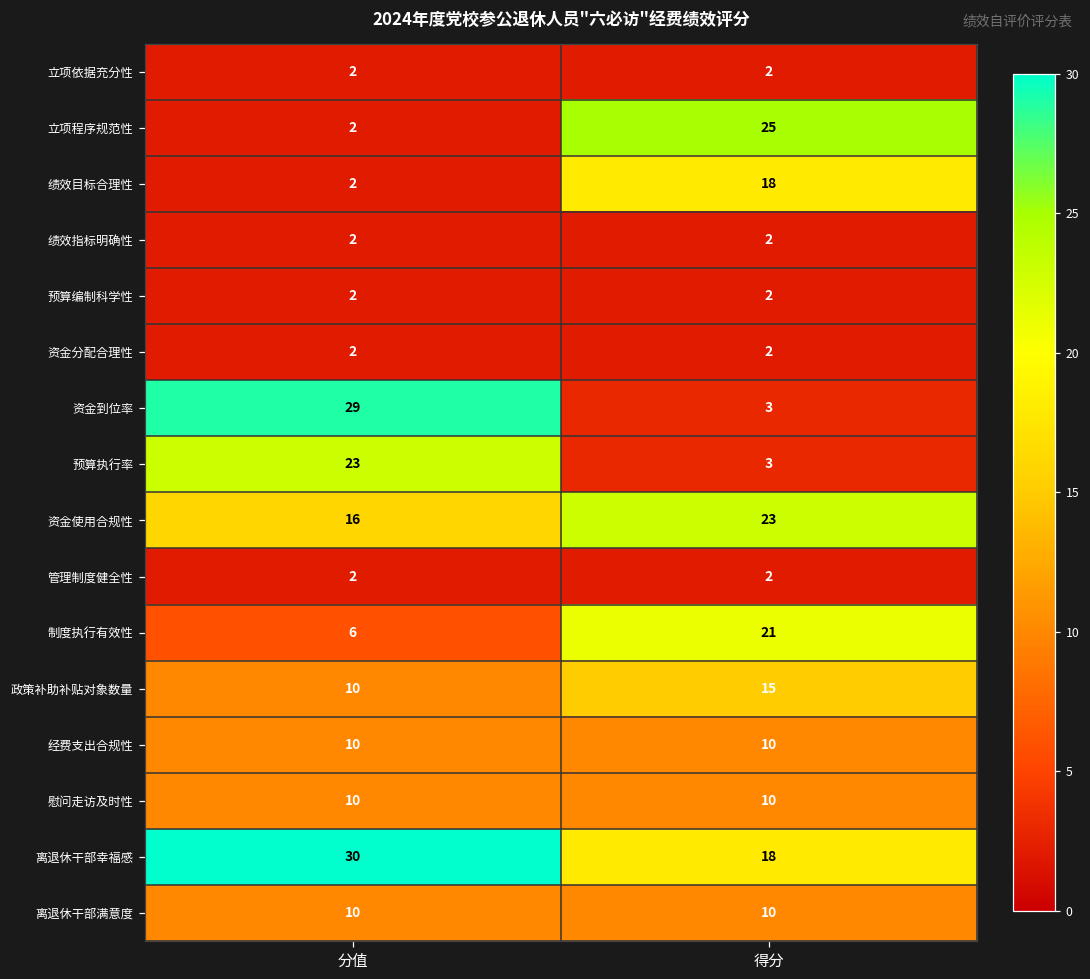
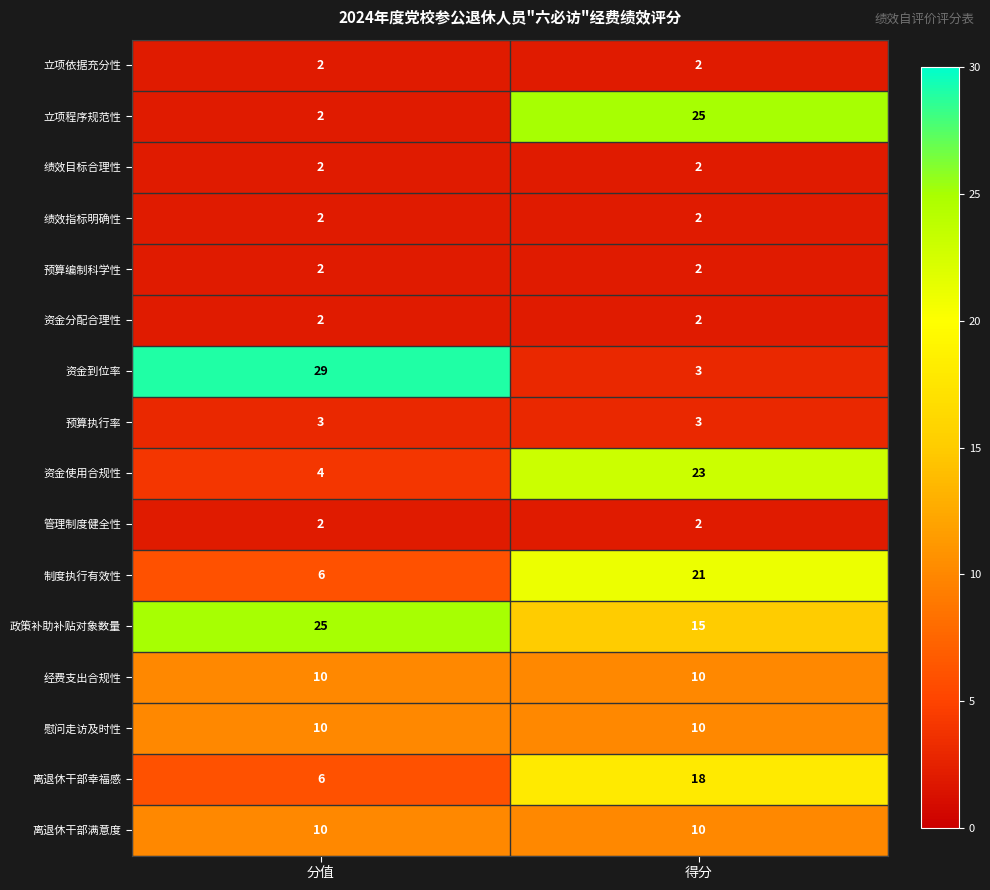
  {
    "立项依据充分性": {
      "分值": 2,
      "得分": 2
    },
    "立项程序规范性": {
      "分值": 2,
      "得分": 25
    },
    "绩效目标合理性": {
      "分值": 2,
-     "得分": 18
+     "得分": 2
    },
    "绩效指标明确性": {
      "分值": 2,
      "得分": 2
    },
    "预算编制科学性": {
      "分值": 2,
      "得分": 2
    },
    "资金分配合理性": {
      "分值": 2,
      "得分": 2
    },
    "资金到位率": {
      "分值": 29,
      "得分": 3
    },
    "预算执行率": {
-     "分值": 23,
+     "分值": 3,
      "得分": 3
    },
    "资金使用合规性": {
-     "分值": 16,
+     "分值": 4,
      "得分": 23
    },
    "管理制度健全性": {
      "分值": 2,
      "得分": 2
    },
    "制度执行有效性": {
      "分值": 6,
      "得分": 21
    },
    "政策补助补贴对象数量": {
-     "分值": 10,
+     "分值": 25,
      "得分": 15
    },
    "经费支出合规性": {
      "分值": 10,
      "得分": 10
    },
    "慰问走访及时性": {
      "分值": 10,
      "得分": 10
    },
    "离退休干部幸福感": {
-     "分值": 30,
+     "分值": 6,
      "得分": 18
    },
    "离退休干部满意度": {
      "分值": 10,
      "得分": 10
    }
  }
